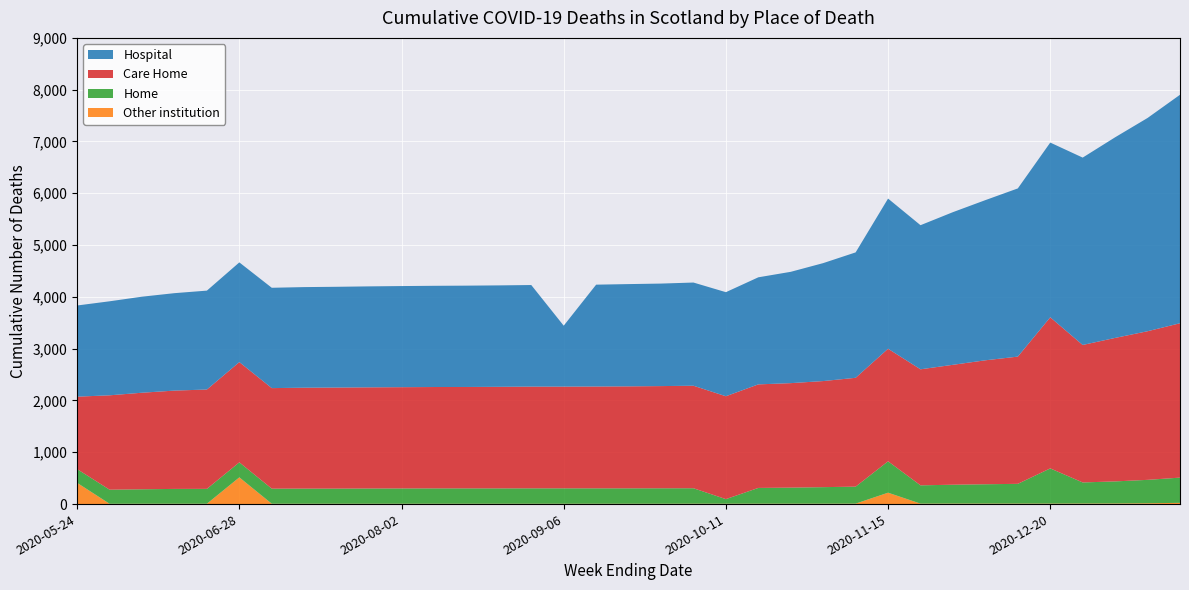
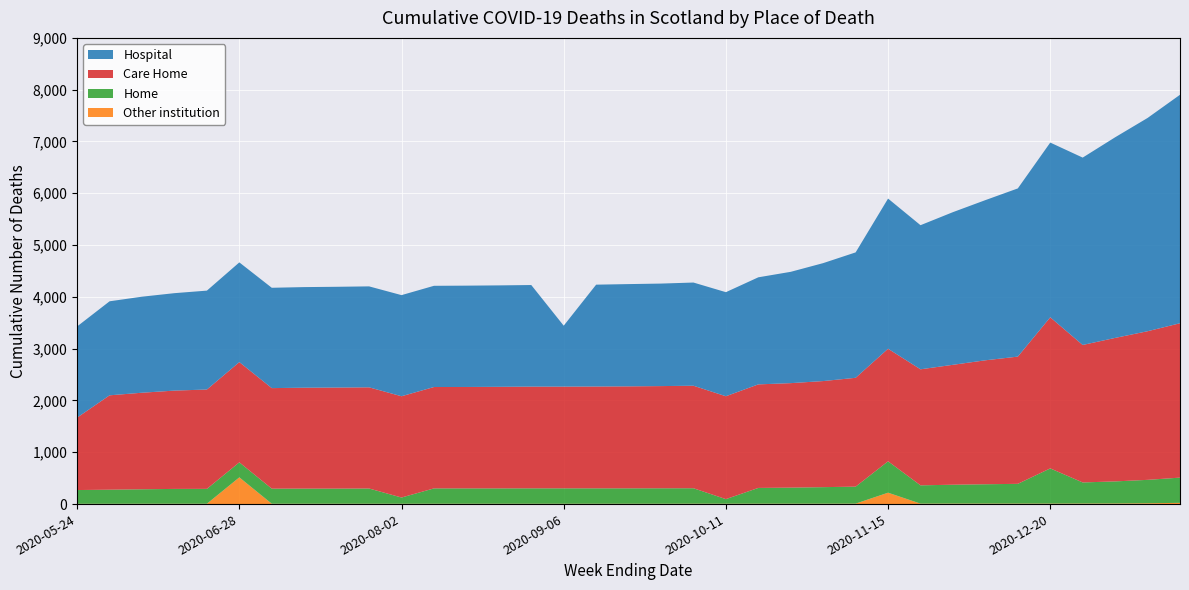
  {
    "Other institution": {
-     "2020-05-24": "400",
+     "2020-05-24": "0",
      "2020-06-28": "500",
      "2020-11-15": "200"
    },
    "Home": {
      "2020-05-24": "300",
      "2020-06-28": "300",
-     "2020-08-02": "300",
+     "2020-08-02": "100",
      "2020-09-06": "300",
      "2020-10-11": "100",
      "2020-11-15": "600",
      "2020-12-20": "700"
    },
    "Care Home": {
      "2020-05-24": "1,400",
      "2020-06-28": "1,900",
      "2020-08-02": "2,000",
      "2020-09-06": "2,000",
      "2020-10-11": "2,000",
      "2020-11-15": "2,200",
      "2020-12-20": "2,900"
    },
    "Hospital": {
      "2020-05-24": "1,800",
      "2020-06-28": "1,900",
      "2020-08-02": "2,000",
      "2020-09-06": "1,200",
      "2020-10-11": "2,000",
      "2020-11-15": "2,900",
      "2020-12-20": "3,400"
    }
  }
